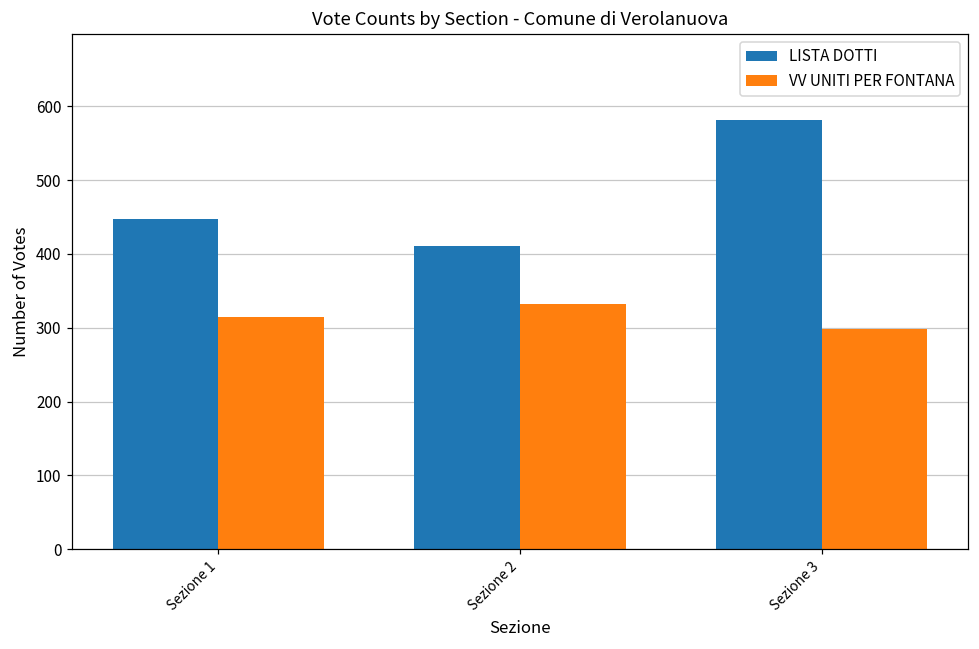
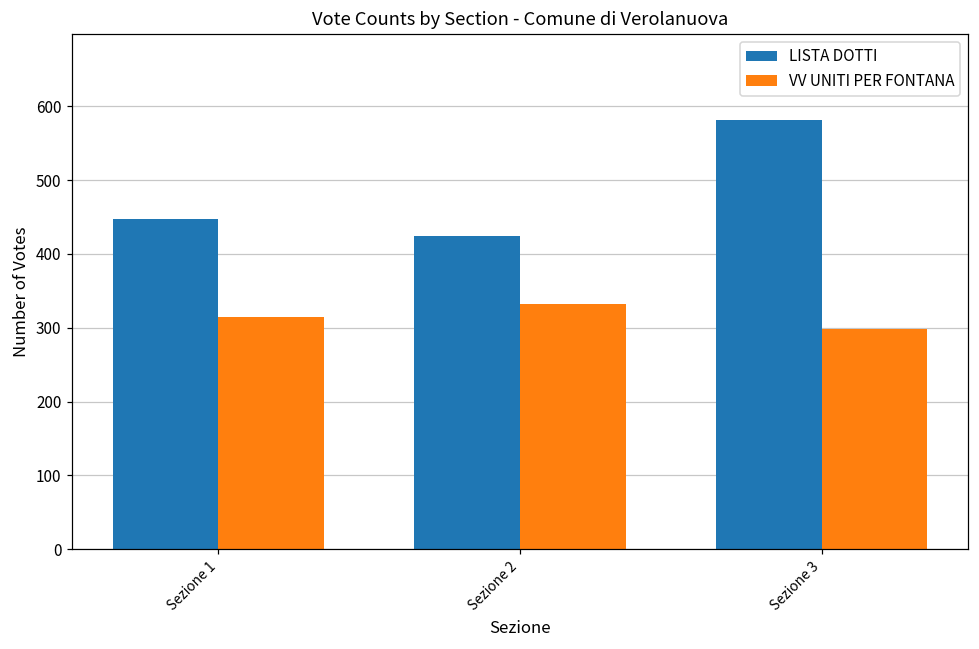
  {
    "LISTA DOTTI": {
      "Sezione 1": 450,
-     "Sezione 2": 410,
+     "Sezione 2": 420,
      "Sezione 3": 580
    },
    "VV UNITI PER FONTANA": {
      "Sezione 1": 320,
      "Sezione 2": 330,
      "Sezione 3": 300
    }
  }
